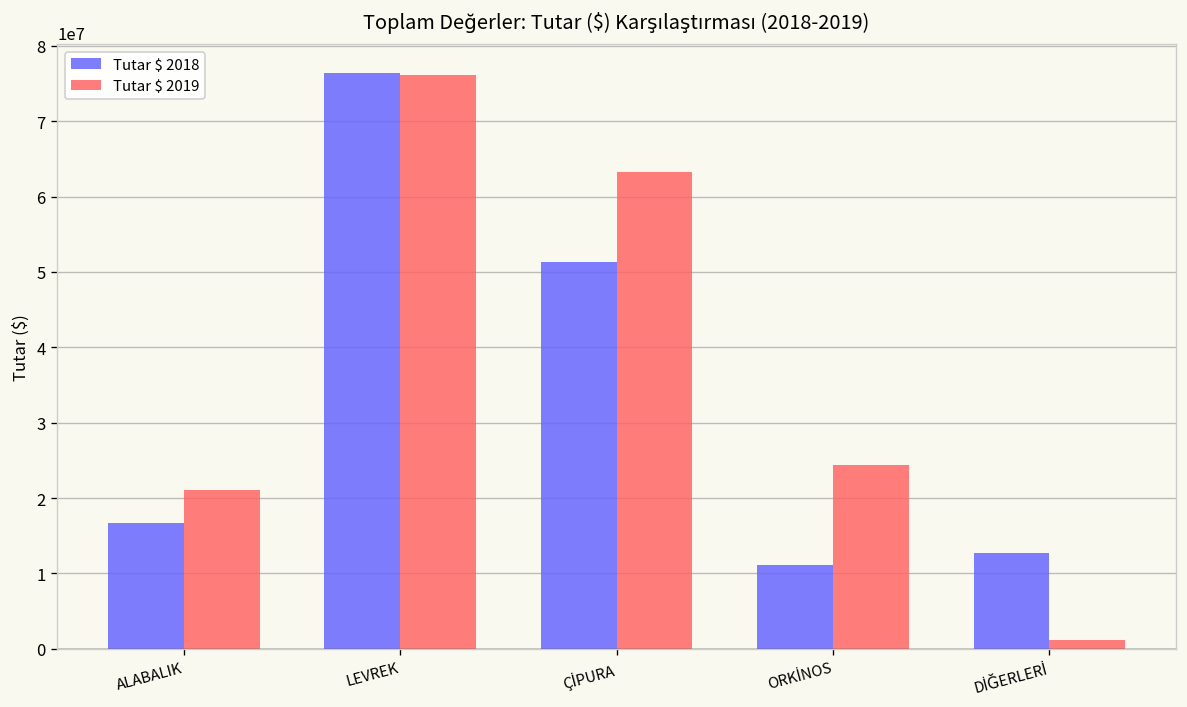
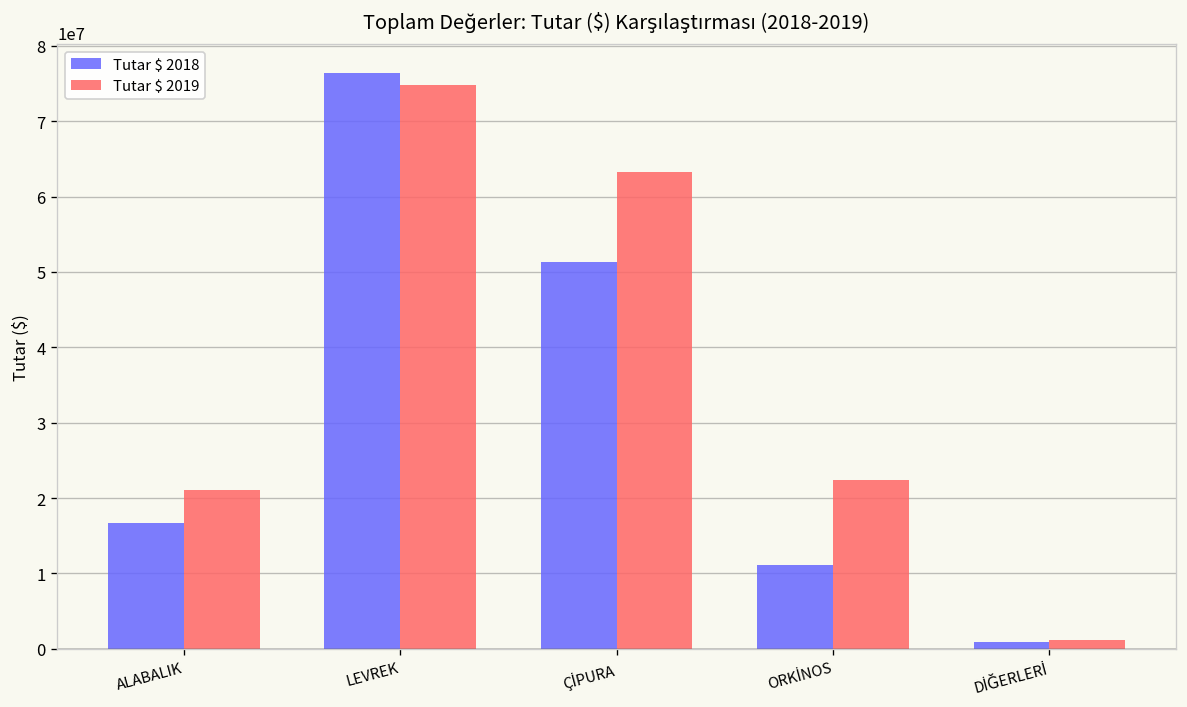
  {
    "Tutar $ 2018": {
      "ALABALIK": 17000000,
      "LEVREK": 76000000,
      "ÇİPURA": 51000000,
      "ORKİNOS": 11000000,
-     "DİĞERLERİ": 13000000
+     "DİĞERLERİ": 1000000
    },
    "Tutar $ 2019": {
      "ALABALIK": 21000000,
-     "LEVREK": 76000000,
+     "LEVREK": 75000000,
      "ÇİPURA": 63000000,
-     "ORKİNOS": 24000000,
+     "ORKİNOS": 22000000,
      "DİĞERLERİ": 1000000
    }
  }
